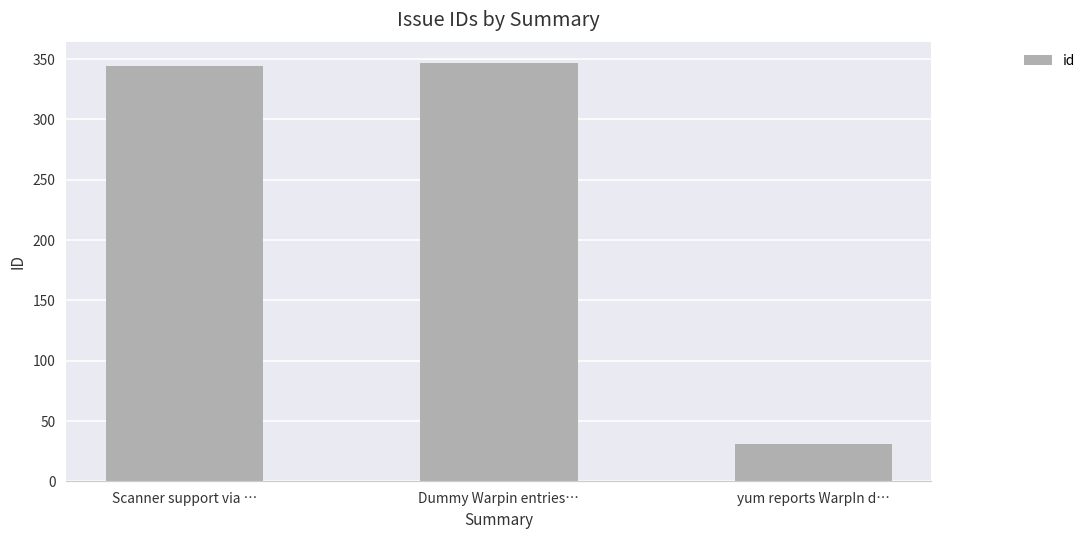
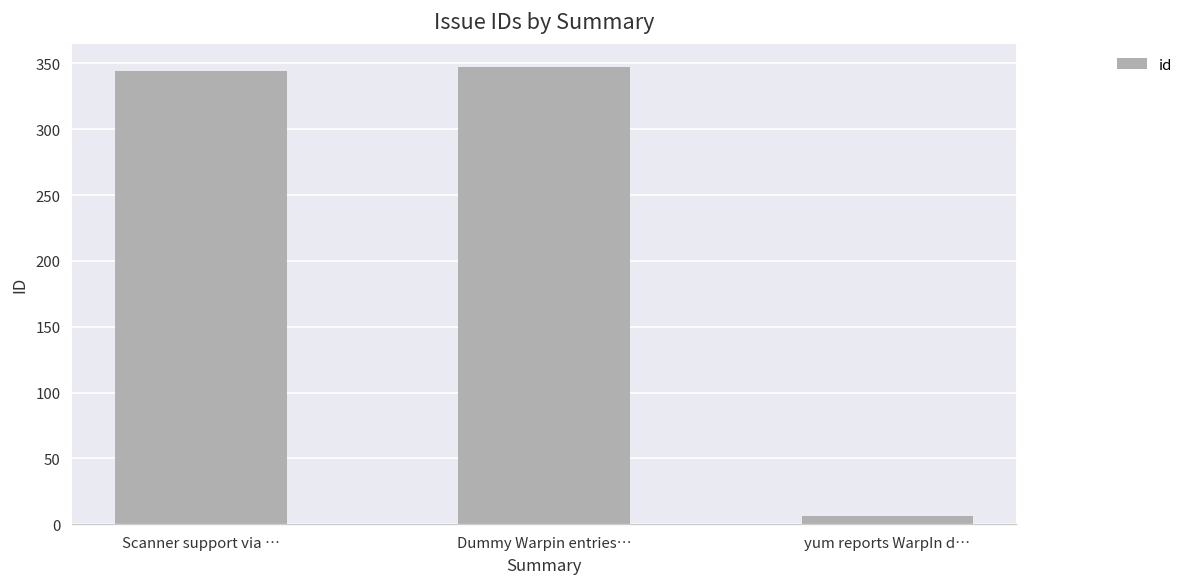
  {
    "Scanner support via …": 344,
    "Dummy Warpin entries…": 347,
-   "yum reports WarpIn d…": 31
+   "yum reports WarpIn d…": 6
  }
